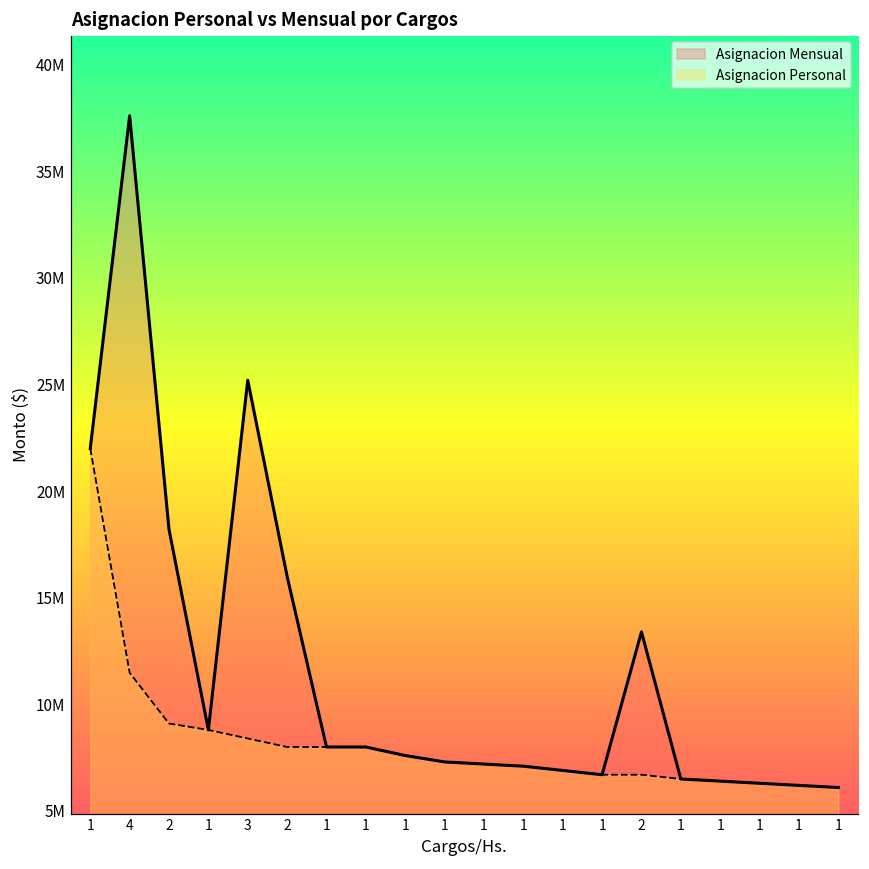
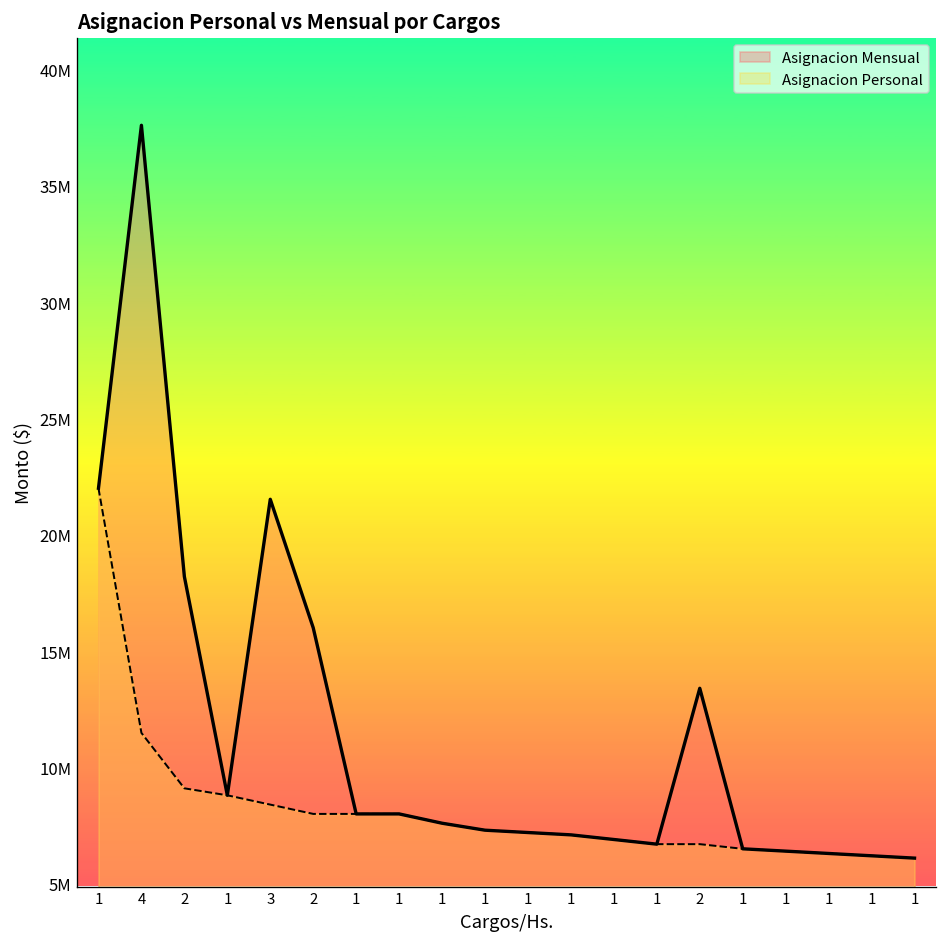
  {
    "Asignacion Mensual": {
      "4": 37600000,
-     "3": 25200000
+     "3": 21500000
    },
    "Asignacion Personal": {
      "4": 11500000,
      "3": 8400000
    }
  }
